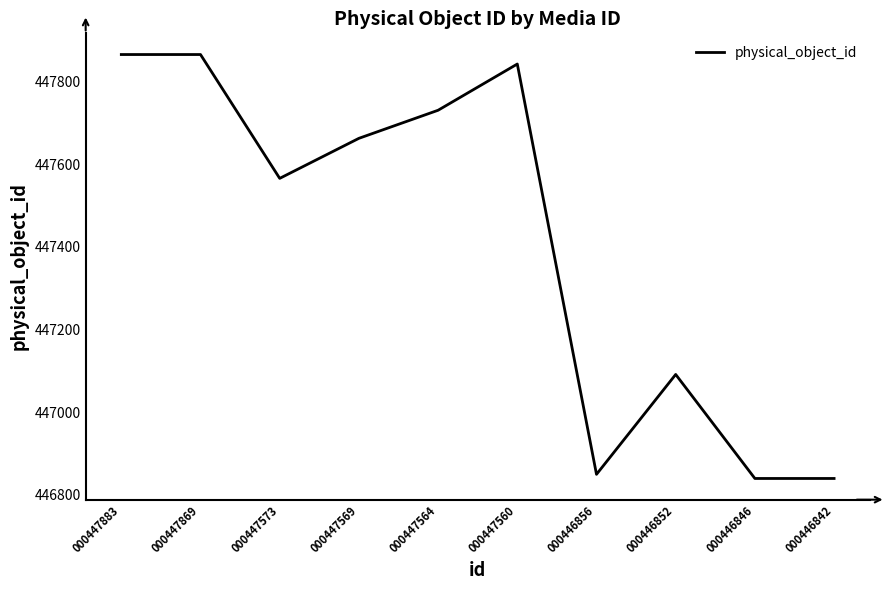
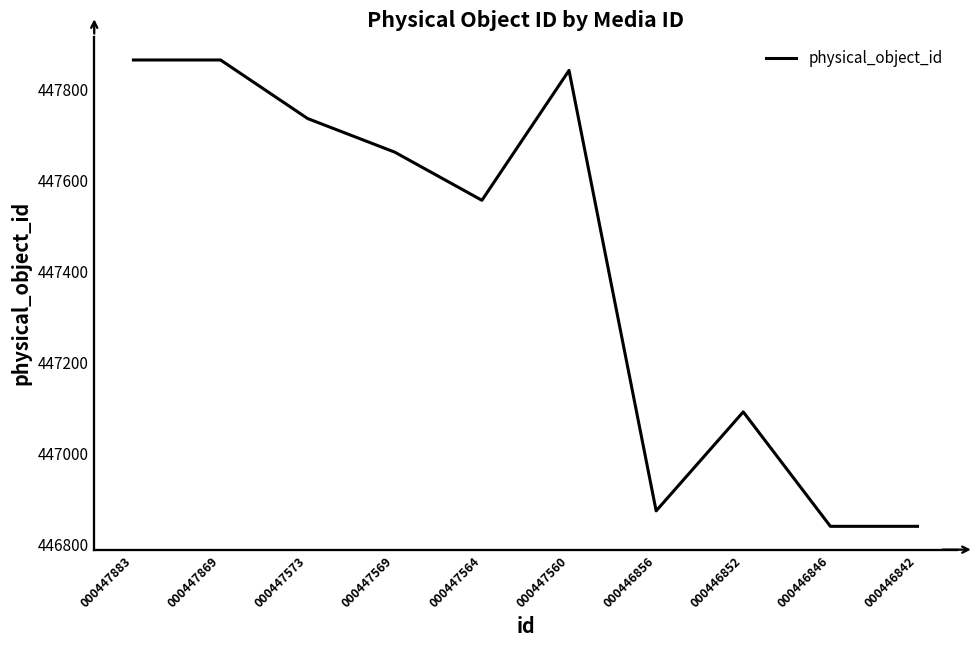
  {
    "000447883": 447870,
    "000447869": 447870,
-   "000447573": 447570,
+   "000447573": 447740,
    "000447569": 447660,
-   "000447564": 447730,
+   "000447564": 447560,
    "000447560": 447840,
-   "000446856": 446850,
+   "000446856": 446870,
    "000446852": 447090,
    "000446846": 446840,
    "000446842": 446840
  }
